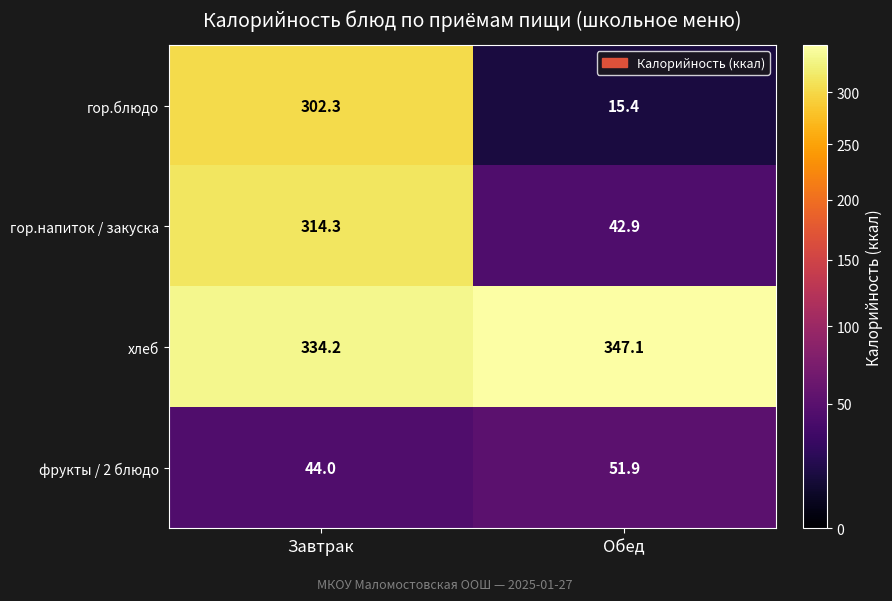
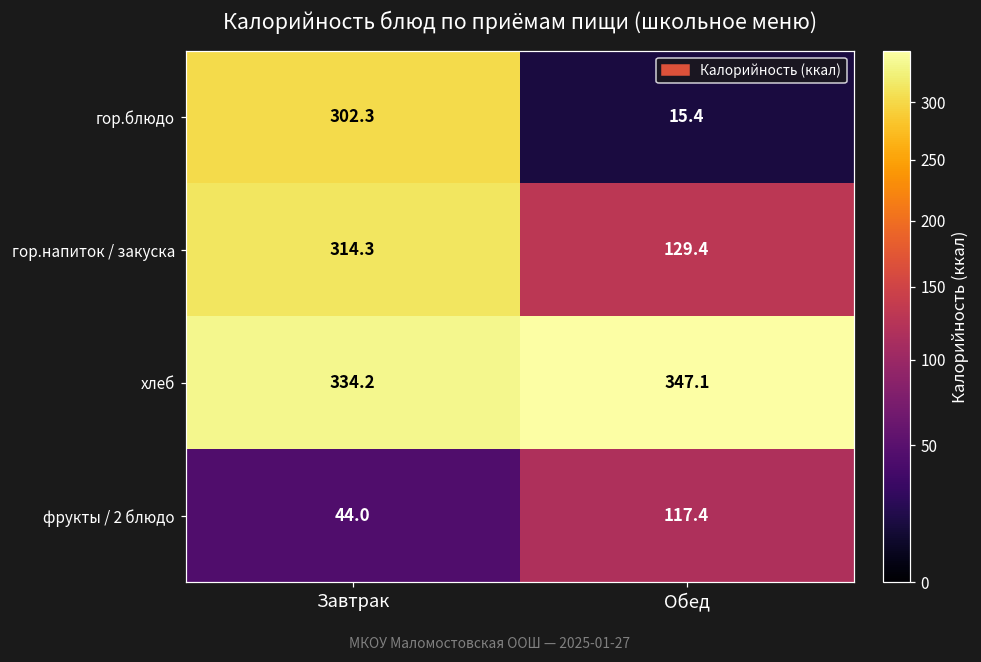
  {
    "гор.блюдо": {
      "Завтрак": 302.3,
      "Обед": 15.4
    },
    "гор.напиток / закуска": {
      "Завтрак": 314.3,
-     "Обед": 42.9
+     "Обед": 129.4
    },
    "хлеб": {
      "Завтрак": 334.2,
      "Обед": 347.1
    },
    "фрукты / 2 блюдо": {
      "Завтрак": 44.0,
-     "Обед": 51.9
+     "Обед": 117.4
    }
  }
